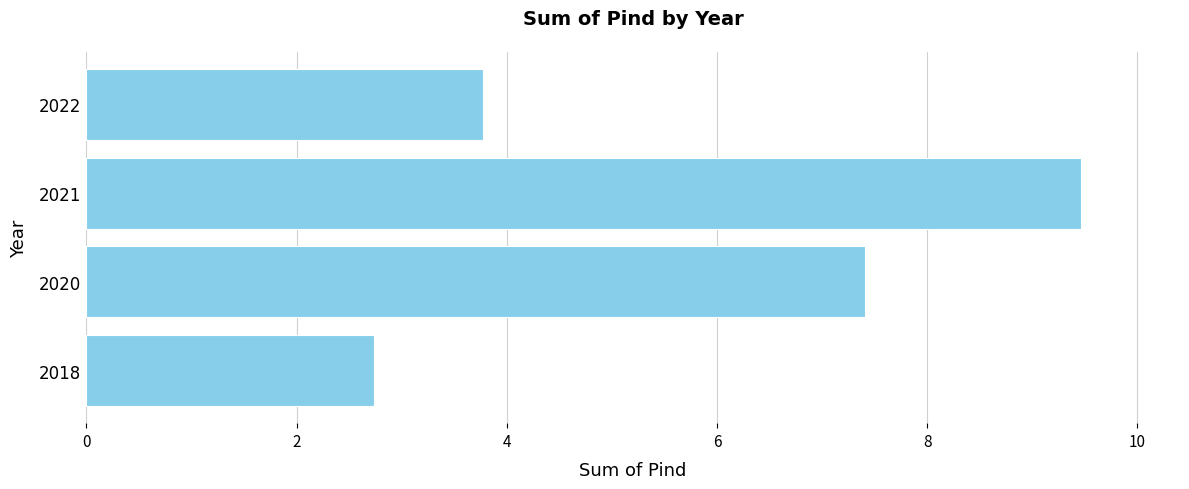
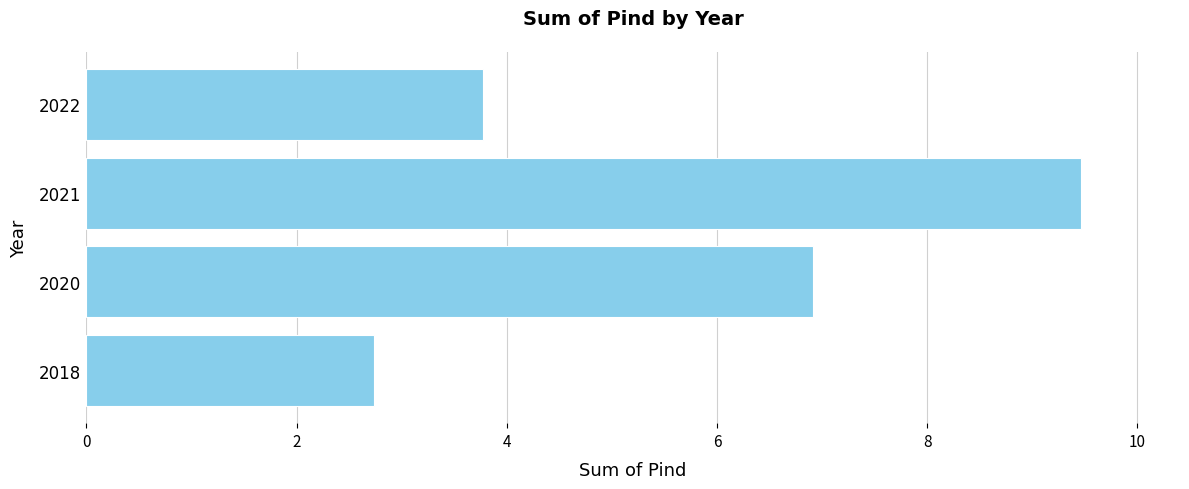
  {
    "2022": 3.77,
    "2021": 9.46,
-   "2020": 7.41,
+   "2020": 6.91,
    "2018": 2.74
  }
